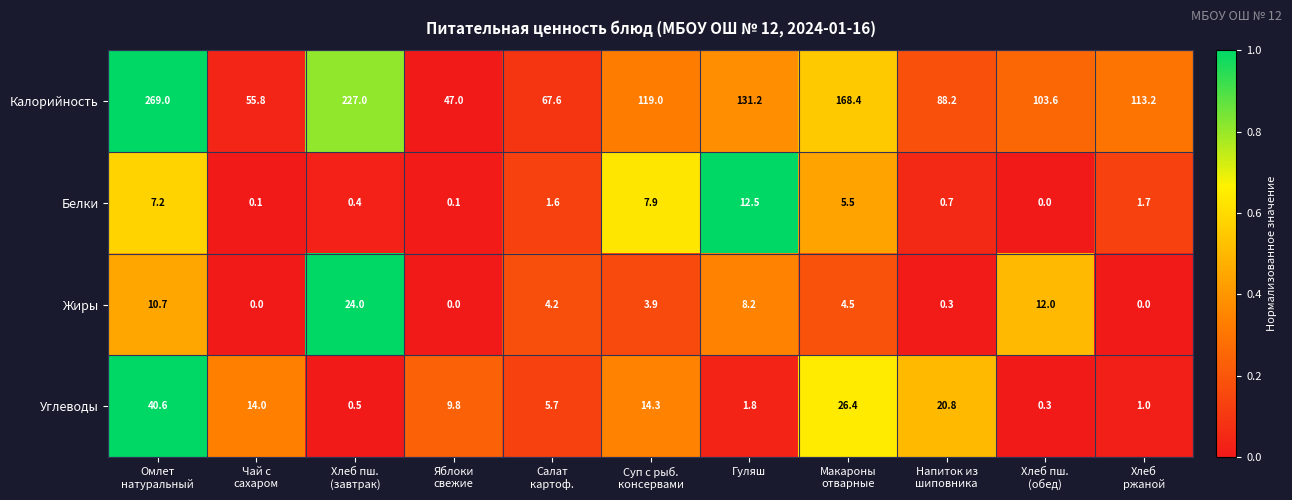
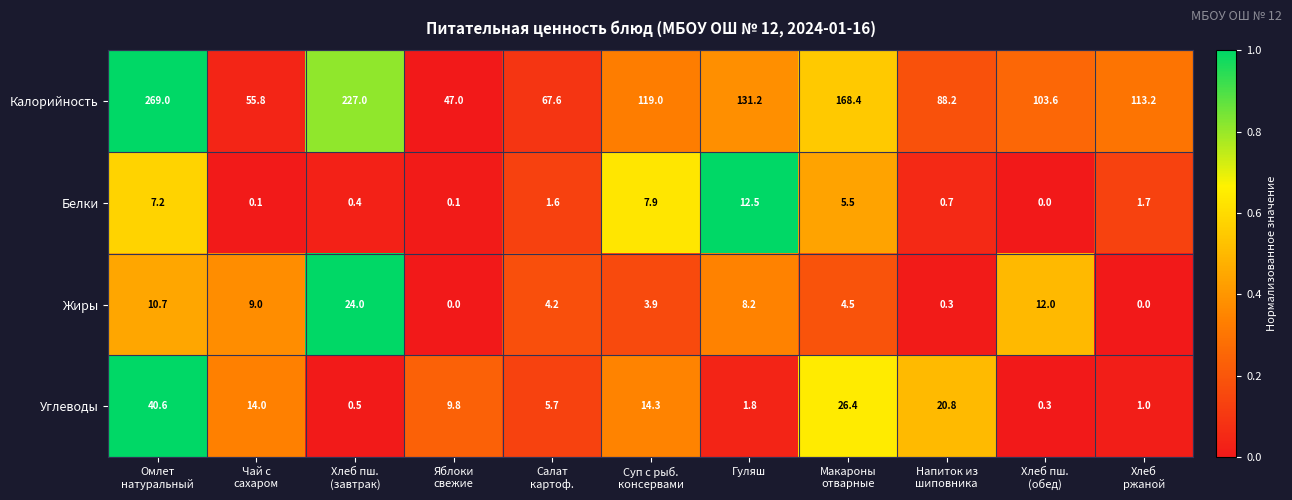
  {
    "Калорийность": {
      "Омлет натуральный": 269.0,
      "Чай с сахаром": 55.8,
      "Хлеб пш. (завтрак)": 227.0,
      "Яблоки свежие": 47.0,
      "Салат картоф.": 67.6,
      "Суп с рыб. консервами": 119.0,
      "Гуляш": 131.2,
      "Макароны отварные": 168.4,
      "Напиток из шиповника": 88.2,
      "Хлеб пш. (обед)": 103.6,
      "Хлеб ржаной": 113.2
    },
    "Белки": {
      "Омлет натуральный": 7.2,
      "Чай с сахаром": 0.1,
      "Хлеб пш. (завтрак)": 0.4,
      "Яблоки свежие": 0.1,
      "Салат картоф.": 1.6,
      "Суп с рыб. консервами": 7.9,
      "Гуляш": 12.5,
      "Макароны отварные": 5.5,
      "Напиток из шиповника": 0.7,
      "Хлеб пш. (обед)": 0.0,
      "Хлеб ржаной": 1.7
    },
    "Жиры": {
      "Омлет натуральный": 10.7,
-     "Чай с сахаром": 0.0,
+     "Чай с сахаром": 9.0,
      "Хлеб пш. (завтрак)": 24.0,
      "Яблоки свежие": 0.0,
      "Салат картоф.": 4.2,
      "Суп с рыб. консервами": 3.9,
      "Гуляш": 8.2,
      "Макароны отварные": 4.5,
      "Напиток из шиповника": 0.3,
      "Хлеб пш. (обед)": 12.0,
      "Хлеб ржаной": 0.0
    },
    "Углеводы": {
      "Омлет натуральный": 40.6,
      "Чай с сахаром": 14.0,
      "Хлеб пш. (завтрак)": 0.5,
      "Яблоки свежие": 9.8,
      "Салат картоф.": 5.7,
      "Суп с рыб. консервами": 14.3,
      "Гуляш": 1.8,
      "Макароны отварные": 26.4,
      "Напиток из шиповника": 20.8,
      "Хлеб пш. (обед)": 0.3,
      "Хлеб ржаной": 1.0
    }
  }
